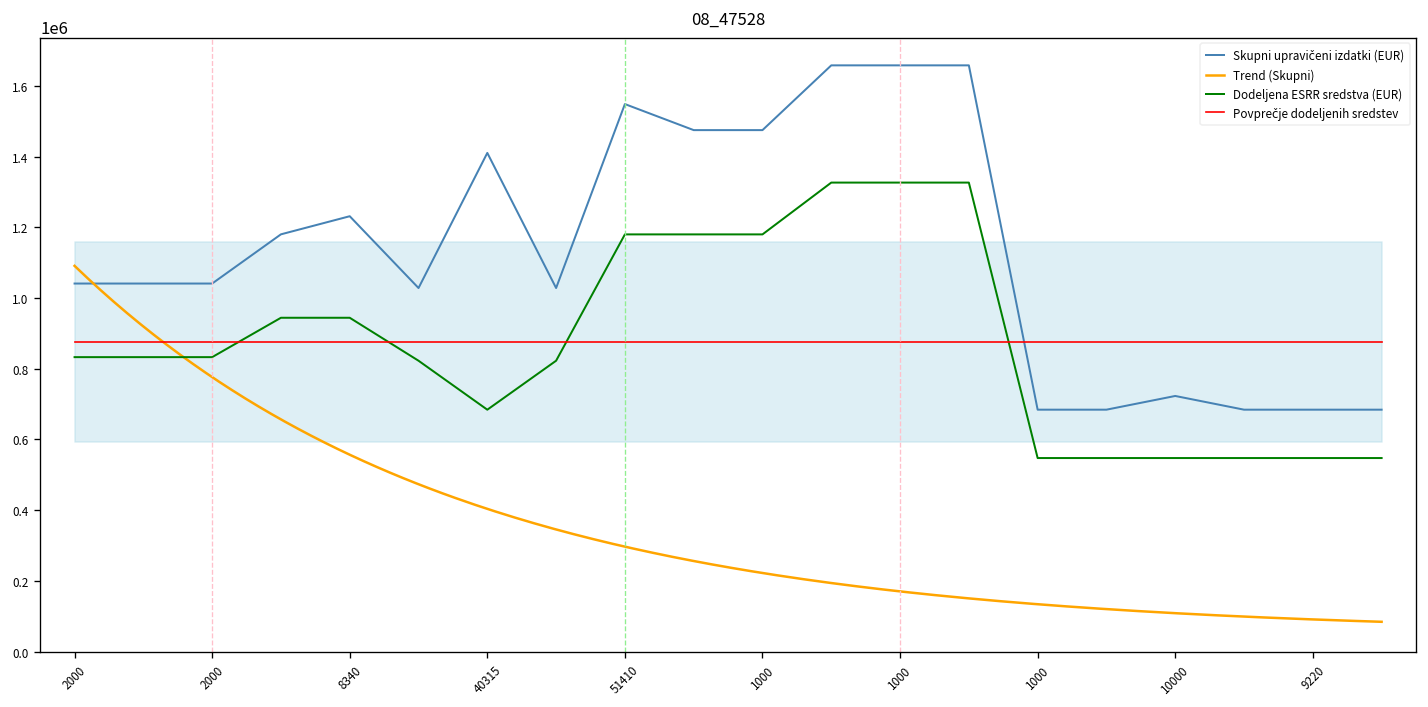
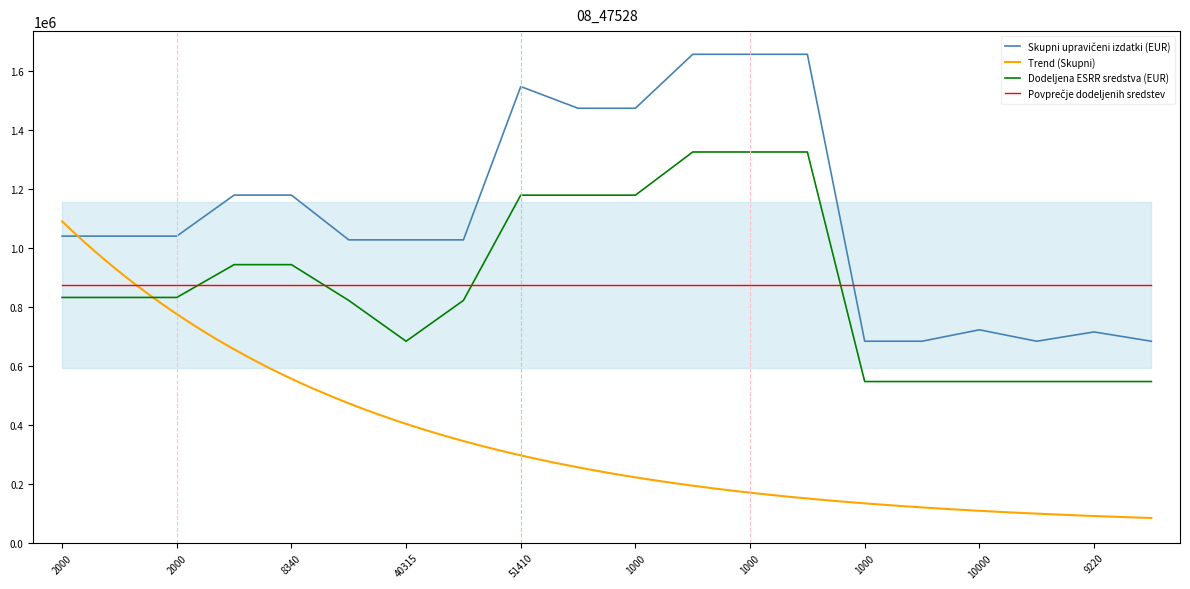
  {
    "Skupni upravičeni izdatki (EUR)": {
-     "8340": 1230000,
-     "40315": 1410000,
+     "8340": 1180000,
+     "40315": 1030000,
      "51410": 1550000,
      "10000": 720000,
-     "9220": 680000
+     "9220": 720000
    },
    "Trend (Skupni)": {
      "2000": 1090000
    },
    "Dodeljena ESRR sredstva (EUR)": {
      "8340": 940000,
      "40315": 680000,
      "51410": 1180000,
      "10000": 550000,
      "9220": 550000
    },
    "Povprečje dodeljenih sredstev": {
      "8340": 880000,
      "40315": 880000,
      "51410": 880000,
      "10000": 880000,
      "9220": 880000
    }
  }
